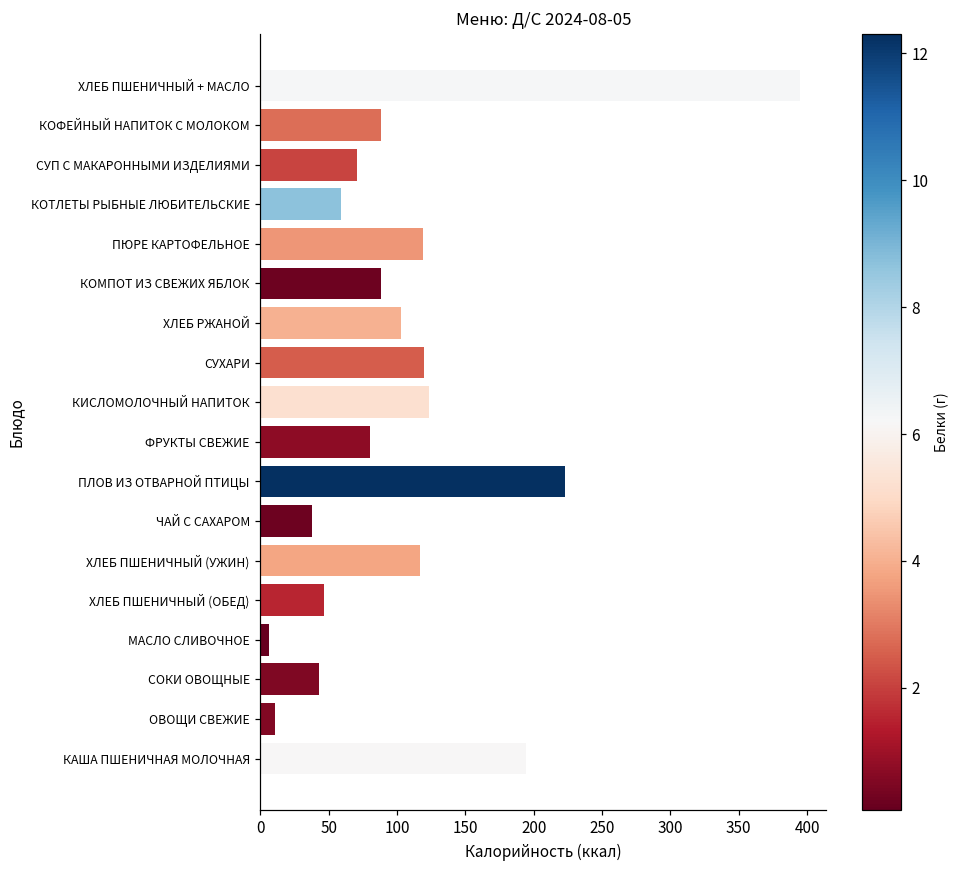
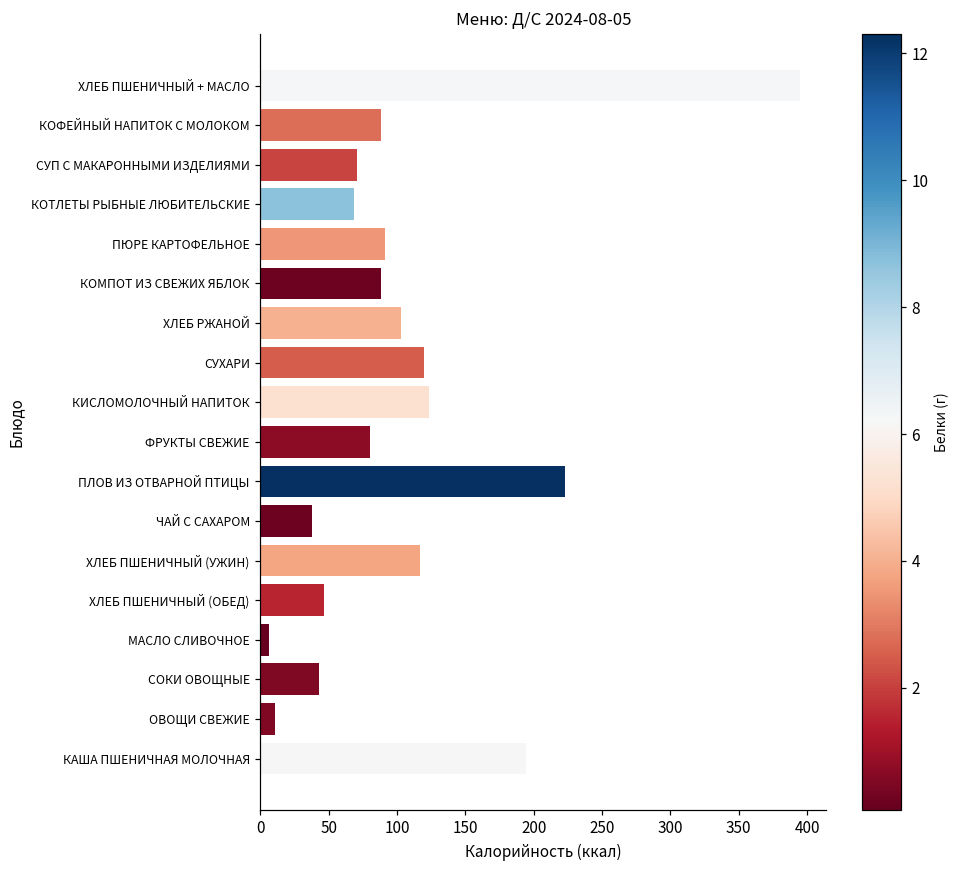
  {
    "ХЛЕБ ПШЕНИЧНЫЙ + МАСЛО": 395,
    "КОФЕЙНЫЙ НАПИТОК С МОЛОКОМ": 88,
    "СУП С МАКАРОННЫМИ ИЗДЕЛИЯМИ": 70,
-   "КОТЛЕТЫ РЫБНЫЕ ЛЮБИТЕЛЬСКИЕ": 59,
-   "ПЮРЕ КАРТОФЕЛЬНОЕ": 119,
+   "КОТЛЕТЫ РЫБНЫЕ ЛЮБИТЕЛЬСКИЕ": 68,
+   "ПЮРЕ КАРТОФЕЛЬНОЕ": 91,
    "КОМПОТ ИЗ СВЕЖИХ ЯБЛОК": 88,
    "ХЛЕБ РЖАНОЙ": 103,
    "СУХАРИ": 119,
    "КИСЛОМОЛОЧНЫЙ НАПИТОК": 124,
    "ФРУКТЫ СВЕЖИЕ": 80,
    "ПЛОВ ИЗ ОТВАРНОЙ ПТИЦЫ": 223,
    "ЧАЙ С САХАРОМ": 38,
    "ХЛЕБ ПШЕНИЧНЫЙ (УЖИН)": 117,
    "ХЛЕБ ПШЕНИЧНЫЙ (ОБЕД)": 47,
    "МАСЛО СЛИВОЧНОЕ": 6,
    "СОКИ ОВОЩНЫЕ": 43,
    "ОВОЩИ СВЕЖИЕ": 11,
    "КАША ПШЕНИЧНАЯ МОЛОЧНАЯ": 195
  }
